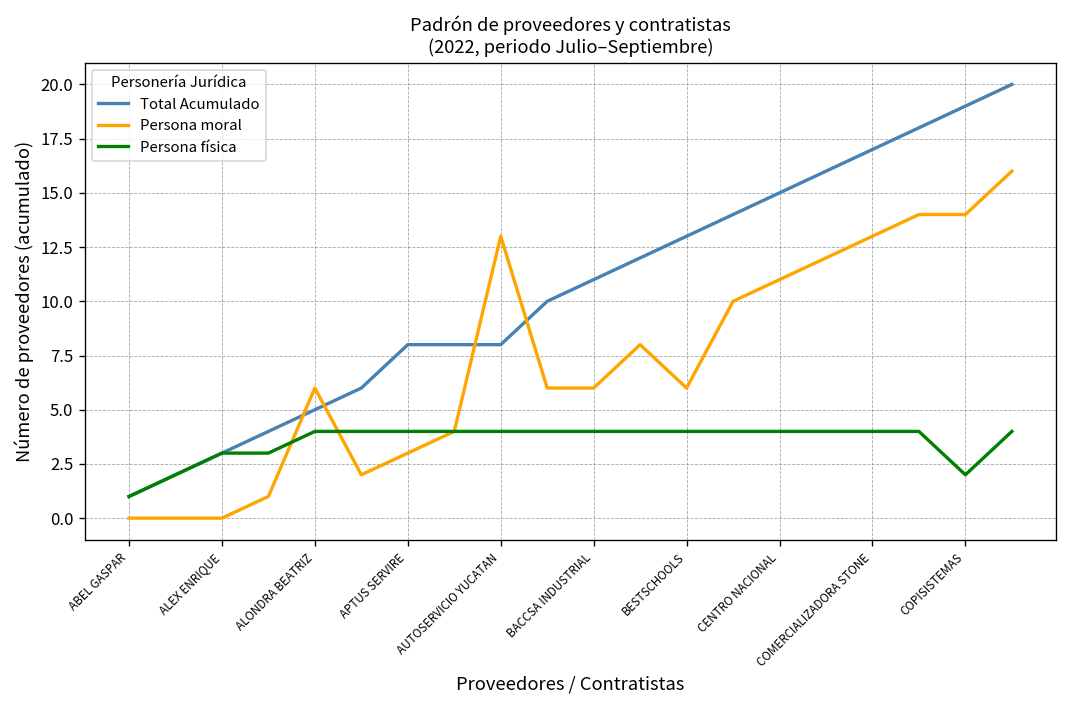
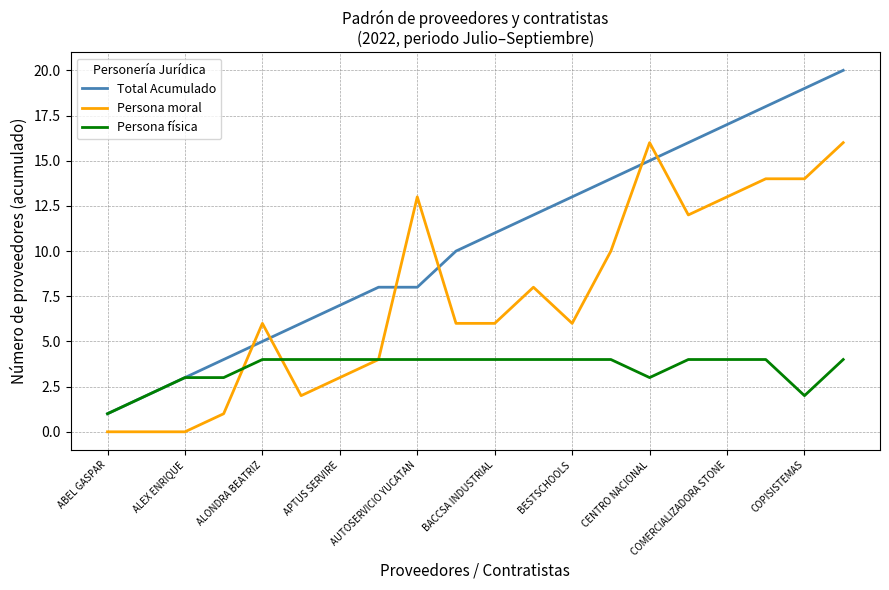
  {
    "Total Acumulado": {
      "ALONDRA BEATRIZ": 5,
-     "APTUS SERVIRE": 8,
+     "APTUS SERVIRE": 7,
      "AUTOSERVICIO YUCATAN": 8,
      "BACCSA INDUSTRIAL": 11,
      "BESTSCHOOLS": 13,
      "CENTRO NACIONAL": 15,
      "COMERCIALIZADORA STONE": 17,
      "COPISISTEMAS": 19
    },
    "Persona moral": {
      "ABEL GASPAR": 0,
      "ALEX ENRIQUE": 0,
      "ALONDRA BEATRIZ": 6,
      "APTUS SERVIRE": 3,
      "AUTOSERVICIO YUCATAN": 13,
      "BACCSA INDUSTRIAL": 6,
      "BESTSCHOOLS": 6,
-     "CENTRO NACIONAL": 11,
+     "CENTRO NACIONAL": 16,
      "COMERCIALIZADORA STONE": 13,
      "COPISISTEMAS": 14
    },
    "Persona física": {
      "ALONDRA BEATRIZ": 4,
      "APTUS SERVIRE": 4,
      "AUTOSERVICIO YUCATAN": 4,
      "BACCSA INDUSTRIAL": 4,
      "BESTSCHOOLS": 4,
-     "CENTRO NACIONAL": 4,
+     "CENTRO NACIONAL": 3,
      "COMERCIALIZADORA STONE": 4,
      "COPISISTEMAS": 2
    }
  }
